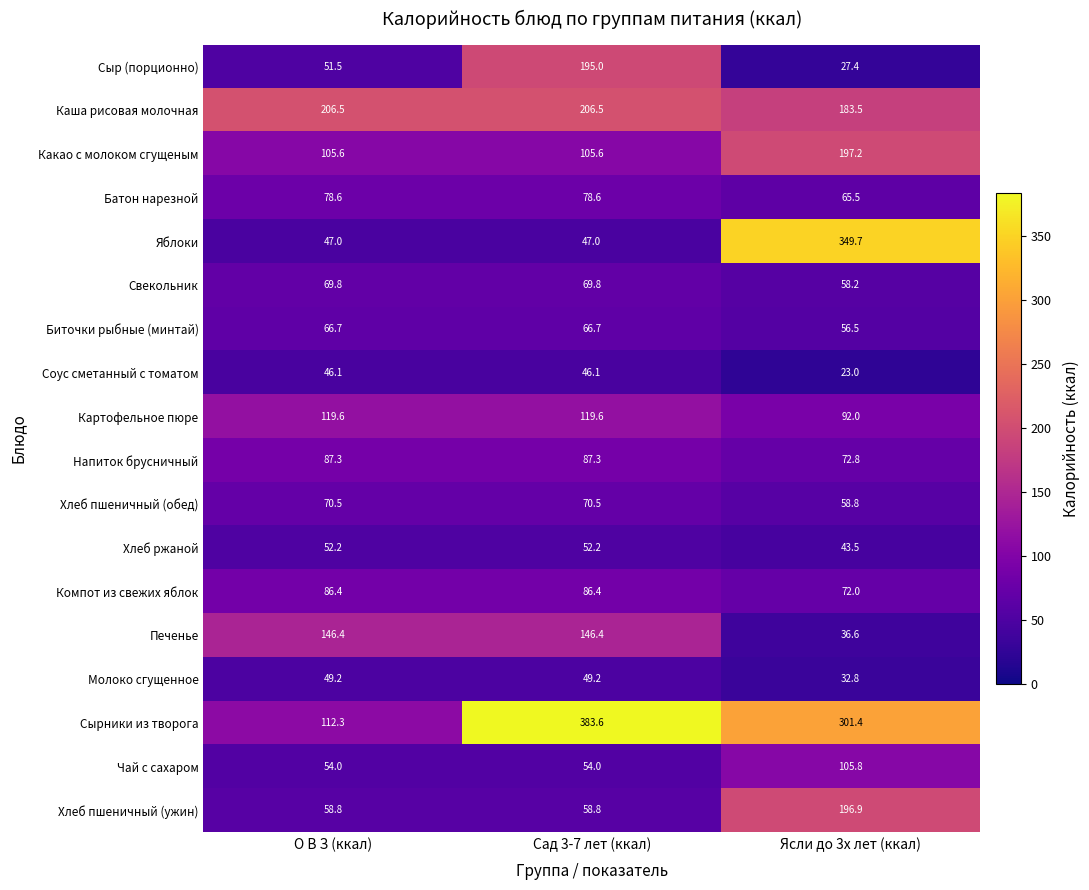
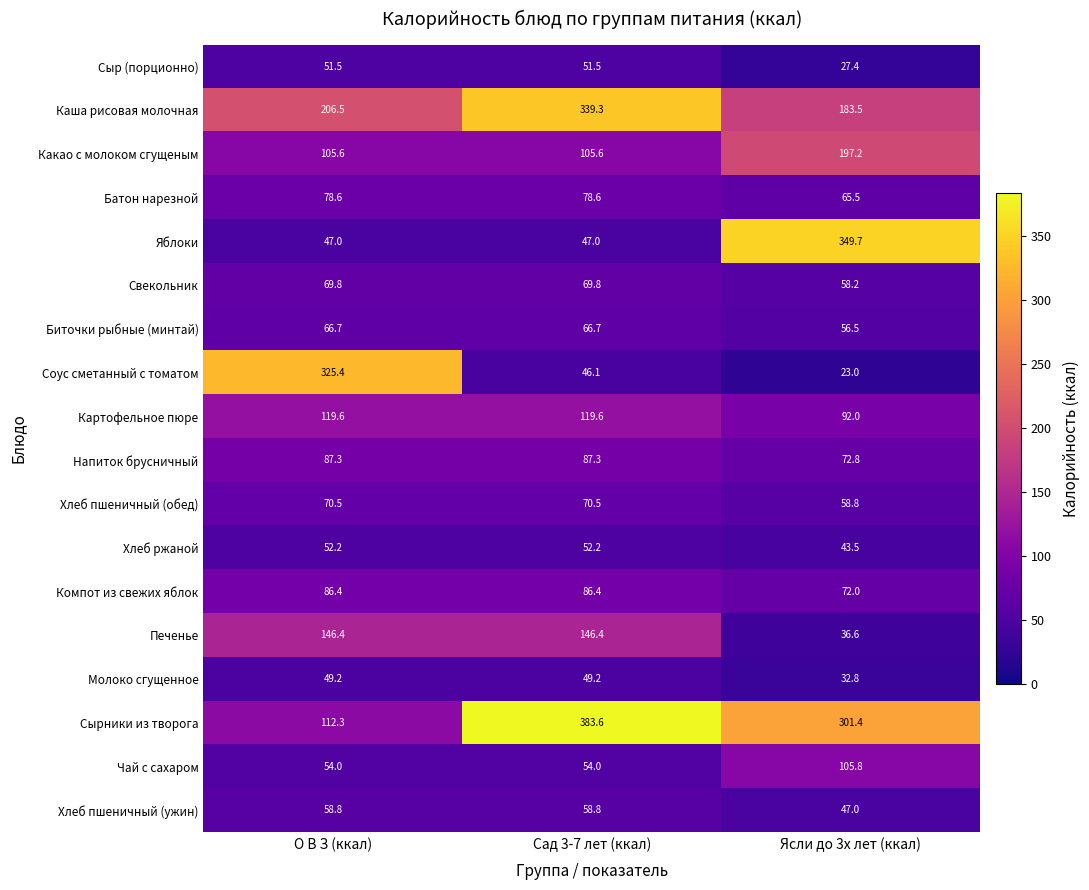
  {
    "Сыр (порционно)": {
      "О В З (ккал)": 51.5,
-     "Сад 3-7 лет (ккал)": 195.0,
+     "Сад 3-7 лет (ккал)": 51.5,
      "Ясли до 3х лет (ккал)": 27.4
    },
    "Каша рисовая молочная": {
      "О В З (ккал)": 206.5,
-     "Сад 3-7 лет (ккал)": 206.5,
+     "Сад 3-7 лет (ккал)": 339.3,
      "Ясли до 3х лет (ккал)": 183.5
    },
    "Какао с молоком сгущеным": {
      "О В З (ккал)": 105.6,
      "Сад 3-7 лет (ккал)": 105.6,
      "Ясли до 3х лет (ккал)": 197.2
    },
    "Батон нарезной": {
      "О В З (ккал)": 78.6,
      "Сад 3-7 лет (ккал)": 78.6,
      "Ясли до 3х лет (ккал)": 65.5
    },
    "Яблоки": {
      "О В З (ккал)": 47.0,
      "Сад 3-7 лет (ккал)": 47.0,
      "Ясли до 3х лет (ккал)": 349.7
    },
    "Свекольник": {
      "О В З (ккал)": 69.8,
      "Сад 3-7 лет (ккал)": 69.8,
      "Ясли до 3х лет (ккал)": 58.2
    },
    "Биточки рыбные (минтай)": {
      "О В З (ккал)": 66.7,
      "Сад 3-7 лет (ккал)": 66.7,
      "Ясли до 3х лет (ккал)": 56.5
    },
    "Соус сметанный с томатом": {
-     "О В З (ккал)": 46.1,
+     "О В З (ккал)": 325.4,
      "Сад 3-7 лет (ккал)": 46.1,
      "Ясли до 3х лет (ккал)": 23.0
    },
    "Картофельное пюре": {
      "О В З (ккал)": 119.6,
      "Сад 3-7 лет (ккал)": 119.6,
      "Ясли до 3х лет (ккал)": 92.0
    },
    "Напиток брусничный": {
      "О В З (ккал)": 87.3,
      "Сад 3-7 лет (ккал)": 87.3,
      "Ясли до 3х лет (ккал)": 72.8
    },
    "Хлеб пшеничный (обед)": {
      "О В З (ккал)": 70.5,
      "Сад 3-7 лет (ккал)": 70.5,
      "Ясли до 3х лет (ккал)": 58.8
    },
    "Хлеб ржаной": {
      "О В З (ккал)": 52.2,
      "Сад 3-7 лет (ккал)": 52.2,
      "Ясли до 3х лет (ккал)": 43.5
    },
    "Компот из свежих яблок": {
      "О В З (ккал)": 86.4,
      "Сад 3-7 лет (ккал)": 86.4,
      "Ясли до 3х лет (ккал)": 72.0
    },
    "Печенье": {
      "О В З (ккал)": 146.4,
      "Сад 3-7 лет (ккал)": 146.4,
      "Ясли до 3х лет (ккал)": 36.6
    },
    "Молоко сгущенное": {
      "О В З (ккал)": 49.2,
      "Сад 3-7 лет (ккал)": 49.2,
      "Ясли до 3х лет (ккал)": 32.8
    },
    "Сырники из творога": {
      "О В З (ккал)": 112.3,
      "Сад 3-7 лет (ккал)": 383.6,
      "Ясли до 3х лет (ккал)": 301.4
    },
    "Чай с сахаром": {
      "О В З (ккал)": 54.0,
      "Сад 3-7 лет (ккал)": 54.0,
      "Ясли до 3х лет (ккал)": 105.8
    },
    "Хлеб пшеничный (ужин)": {
      "О В З (ккал)": 58.8,
      "Сад 3-7 лет (ккал)": 58.8,
-     "Ясли до 3х лет (ккал)": 196.9
+     "Ясли до 3х лет (ккал)": 47.0
    }
  }
